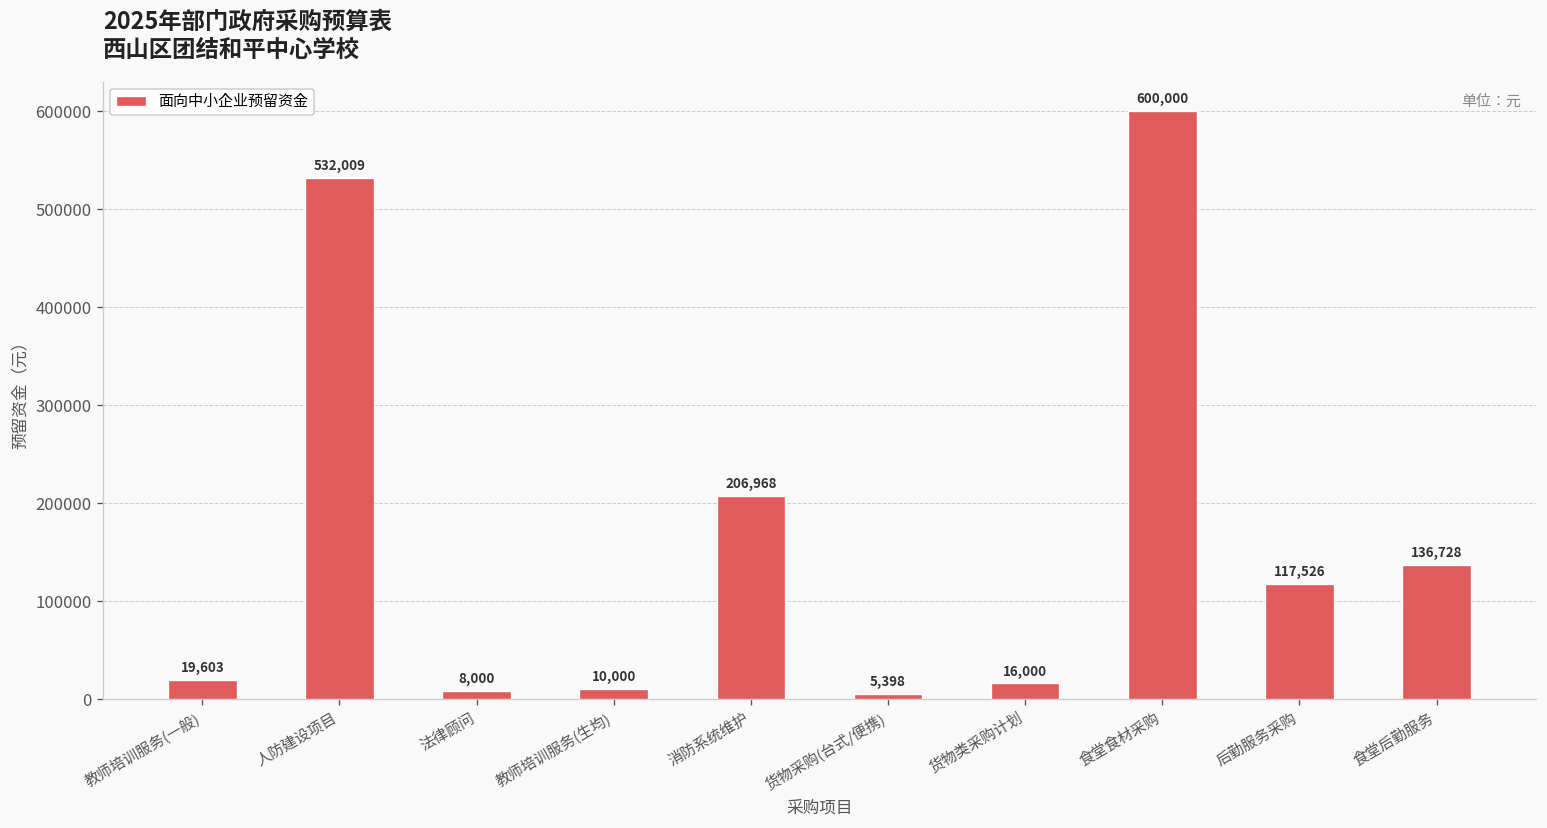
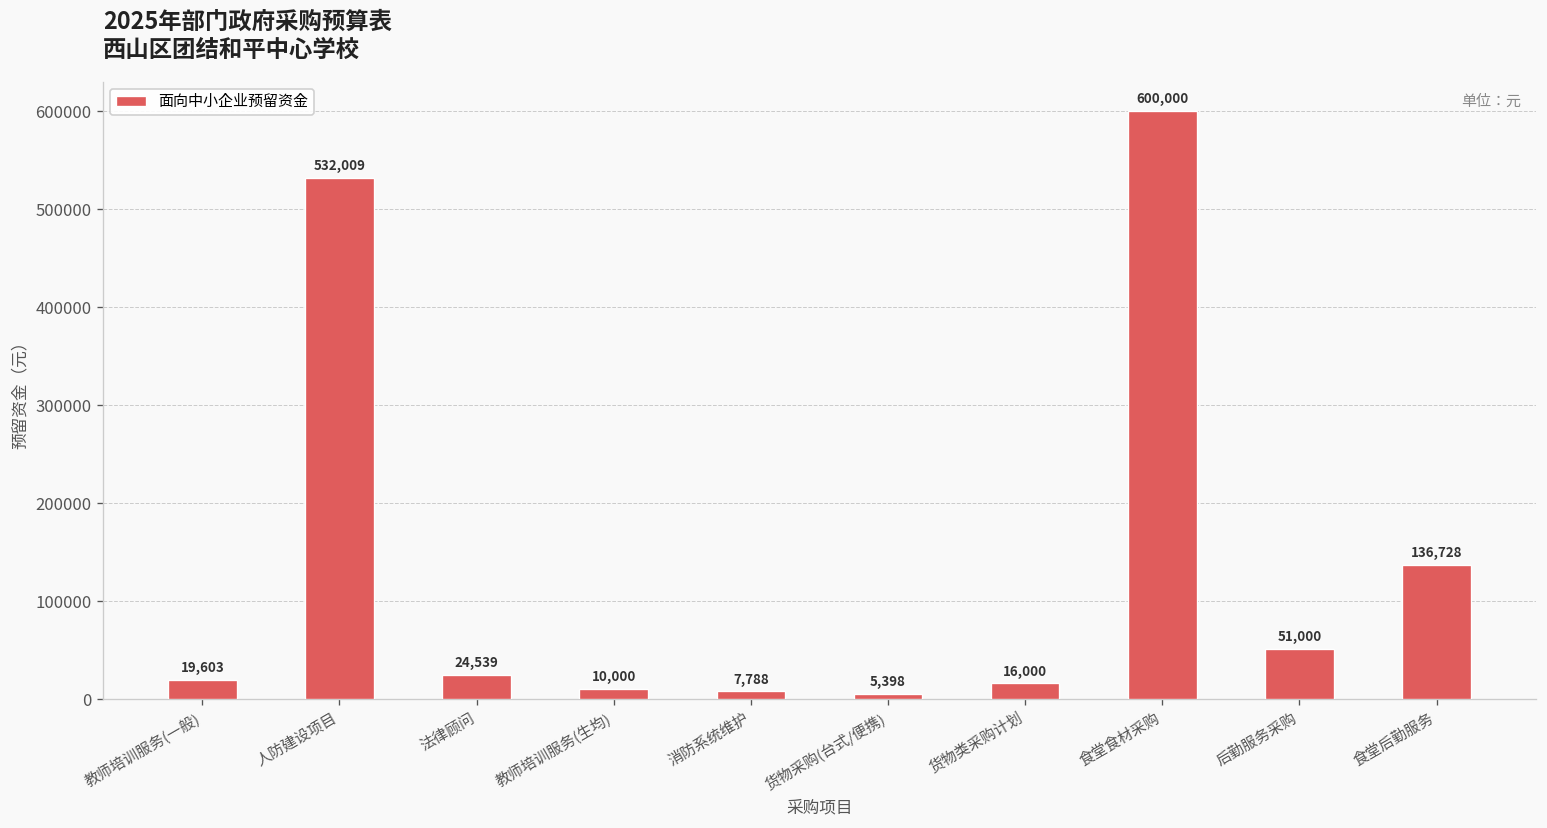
  {
    "教师培训服务(一般)": "19,603",
    "人防建设项目": "532,009",
-   "法律顾问": "8,000",
+   "法律顾问": "24,539",
    "教师培训服务(生均)": "10,000",
-   "消防系统维护": "206,968",
+   "消防系统维护": "7,788",
    "货物采购(台式/便携)": "5,398",
    "货物类采购计划": "16,000",
    "食堂食材采购": "600,000",
-   "后勤服务采购": "117,526",
+   "后勤服务采购": "51,000",
    "食堂后勤服务": "136,728"
  }
